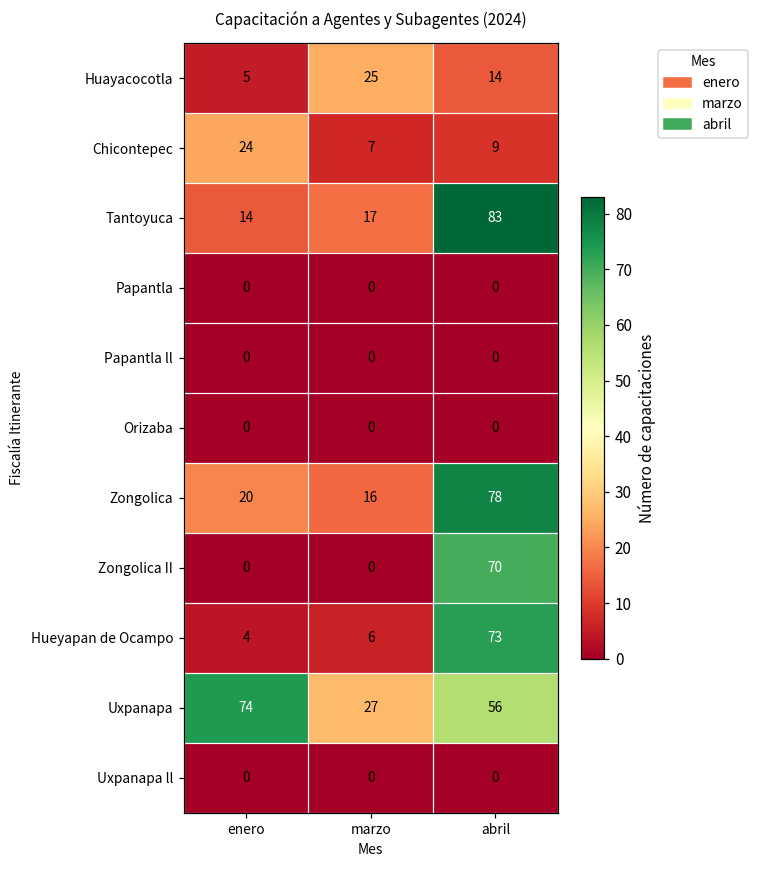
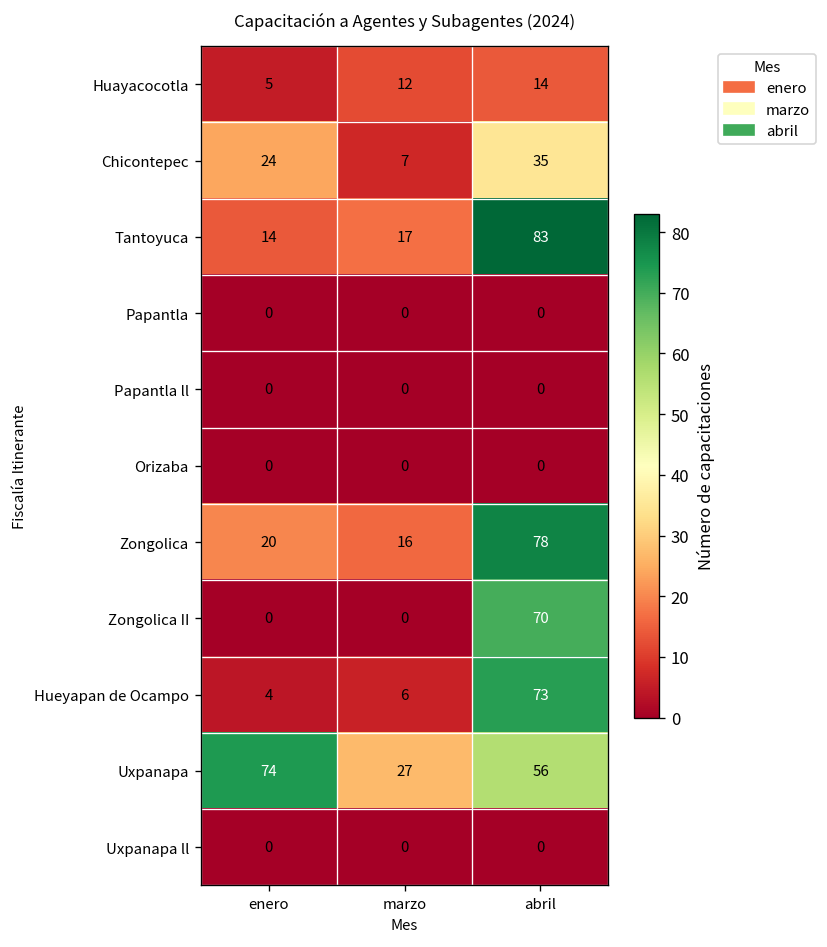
  {
    "Huayacocotla": {
      "enero": 5,
-     "marzo": 25,
+     "marzo": 12,
      "abril": 14
    },
    "Chicontepec": {
      "enero": 24,
      "marzo": 7,
-     "abril": 9
+     "abril": 35
    },
    "Tantoyuca": {
      "enero": 14,
      "marzo": 17,
      "abril": 83
    },
    "Papantla": {
      "enero": 0,
      "marzo": 0,
      "abril": 0
    },
    "Papantla ll": {
      "enero": 0,
      "marzo": 0,
      "abril": 0
    },
    "Orizaba": {
      "enero": 0,
      "marzo": 0,
      "abril": 0
    },
    "Zongolica": {
      "enero": 20,
      "marzo": 16,
      "abril": 78
    },
    "Zongolica II": {
      "enero": 0,
      "marzo": 0,
      "abril": 70
    },
    "Hueyapan de Ocampo": {
      "enero": 4,
      "marzo": 6,
      "abril": 73
    },
    "Uxpanapa": {
      "enero": 74,
      "marzo": 27,
      "abril": 56
    },
    "Uxpanapa ll": {
      "enero": 0,
      "marzo": 0,
      "abril": 0
    }
  }
